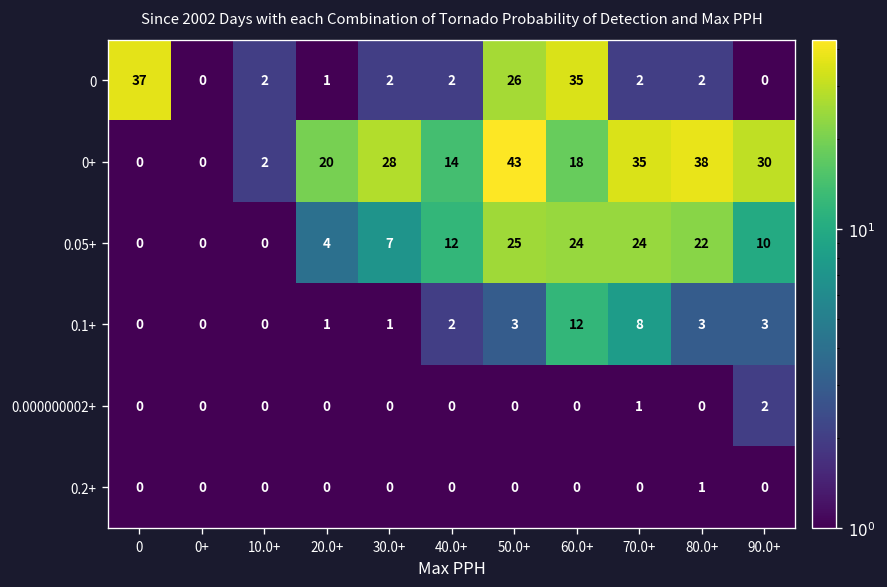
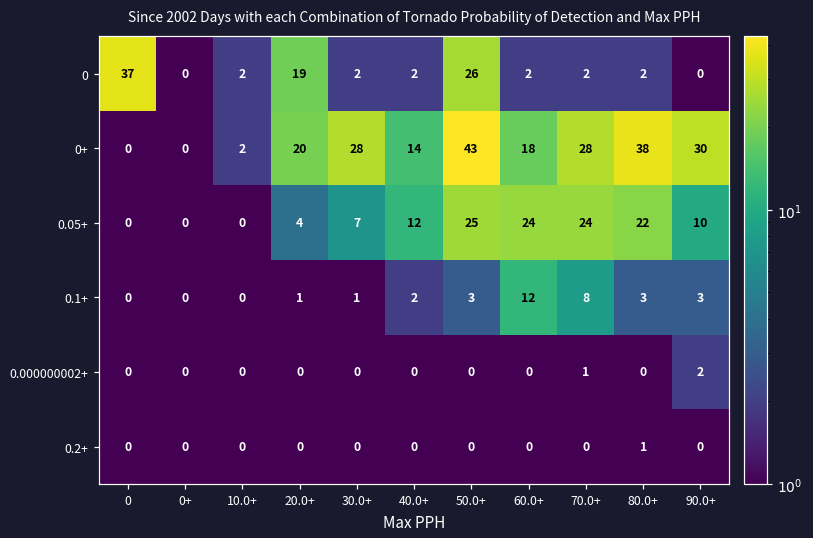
  {
    "0": {
      "0": 37,
      "0+": 0,
      "10.0+": 2,
-     "20.0+": 1,
+     "20.0+": 19,
      "30.0+": 2,
      "40.0+": 2,
      "50.0+": 26,
-     "60.0+": 35,
+     "60.0+": 2,
      "70.0+": 2,
      "80.0+": 2,
      "90.0+": 0
    },
    "0+": {
      "0": 0,
      "0+": 0,
      "10.0+": 2,
      "20.0+": 20,
      "30.0+": 28,
      "40.0+": 14,
      "50.0+": 43,
      "60.0+": 18,
-     "70.0+": 35,
+     "70.0+": 28,
      "80.0+": 38,
      "90.0+": 30
    },
    "0.05+": {
      "0": 0,
      "0+": 0,
      "10.0+": 0,
      "20.0+": 4,
      "30.0+": 7,
      "40.0+": 12,
      "50.0+": 25,
      "60.0+": 24,
      "70.0+": 24,
      "80.0+": 22,
      "90.0+": 10
    },
    "0.1+": {
      "0": 0,
      "0+": 0,
      "10.0+": 0,
      "20.0+": 1,
      "30.0+": 1,
      "40.0+": 2,
      "50.0+": 3,
      "60.0+": 12,
      "70.0+": 8,
      "80.0+": 3,
      "90.0+": 3
    },
    "0.000000002+": {
      "0": 0,
      "0+": 0,
      "10.0+": 0,
      "20.0+": 0,
      "30.0+": 0,
      "40.0+": 0,
      "50.0+": 0,
      "60.0+": 0,
      "70.0+": 1,
      "80.0+": 0,
      "90.0+": 2
    },
    "0.2+": {
      "0": 0,
      "0+": 0,
      "10.0+": 0,
      "20.0+": 0,
      "30.0+": 0,
      "40.0+": 0,
      "50.0+": 0,
      "60.0+": 0,
      "70.0+": 0,
      "80.0+": 1,
      "90.0+": 0
    }
  }
